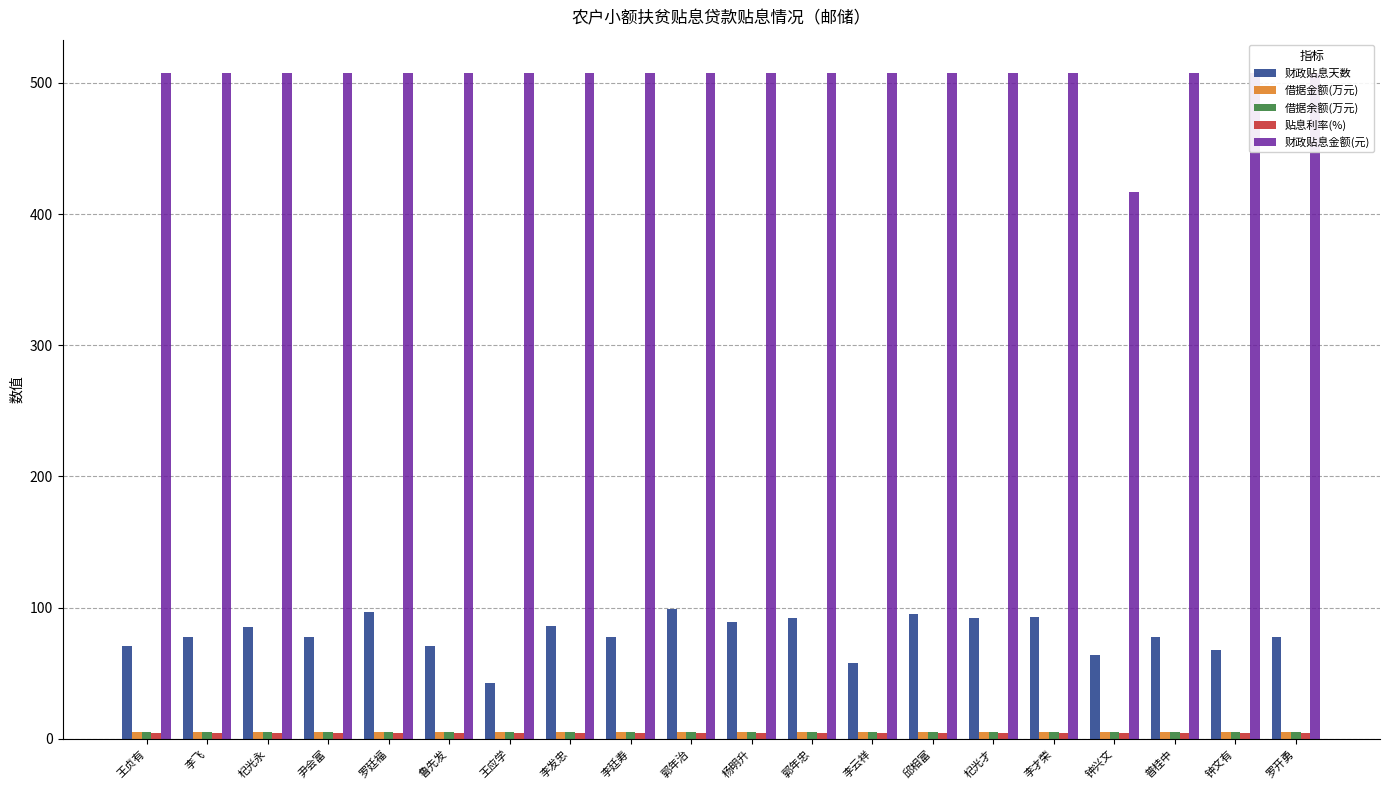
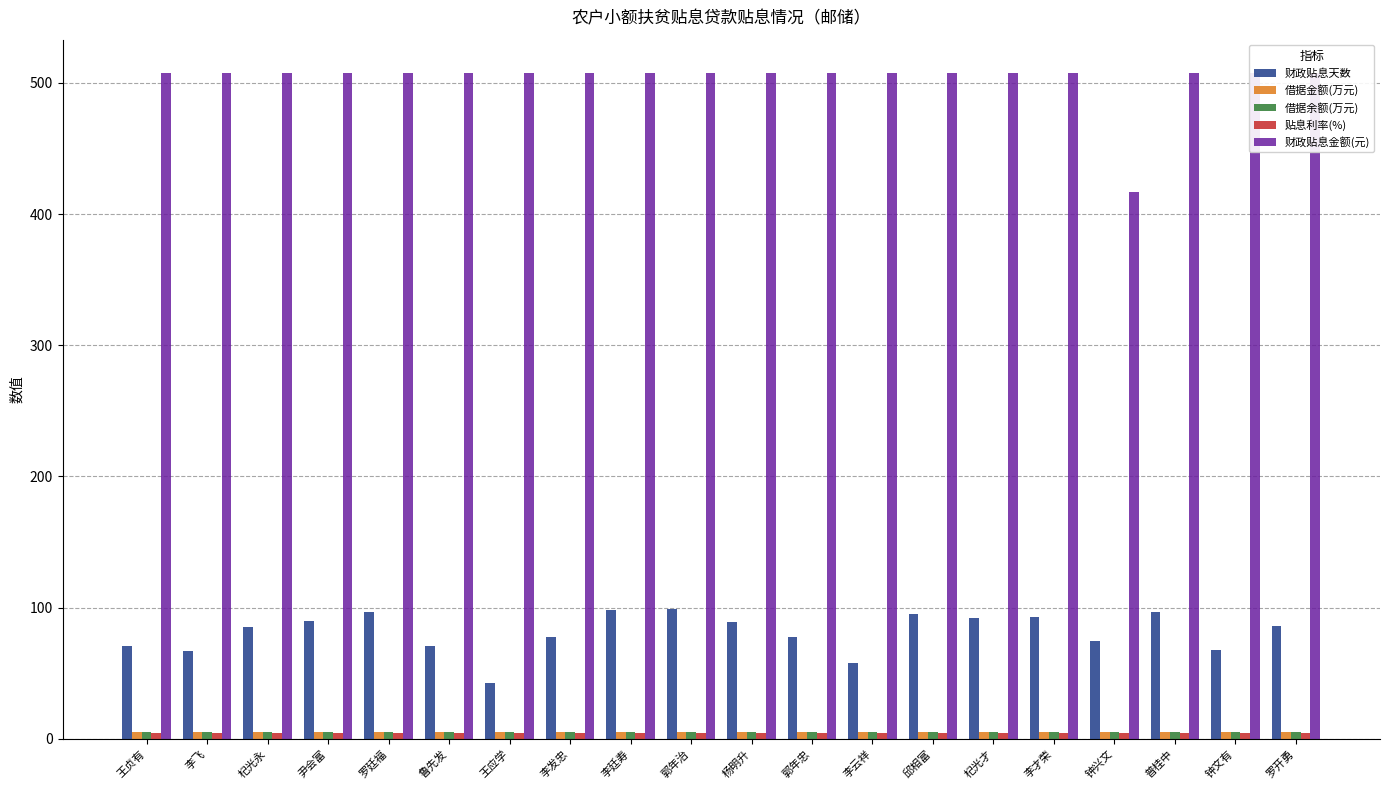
  {
    "财政贴息天数": {
      "王贞有": 71,
-     "李飞": 78,
+     "李飞": 67,
      "杞光永": 85,
-     "尹会富": 78,
+     "尹会富": 90,
      "罗廷福": 97,
      "鲁先发": 71,
      "王应学": 43,
-     "李发忠": 86,
-     "李廷寿": 78,
+     "李发忠": 78,
+     "李廷寿": 98,
      "郭年治": 99,
      "杨明升": 89,
-     "郭年忠": 92,
+     "郭年忠": 78,
      "李云祥": 58,
      "邱相富": 95,
      "杞光才": 92,
      "李才荣": 93,
-     "钟兴文": 64,
-     "普桂中": 78,
+     "钟兴文": 75,
+     "普桂中": 97,
      "钟文有": 68,
-     "罗开勇": 78
+     "罗开勇": 86
    },
    "借据金额(万元)": {
      "王贞有": 5,
      "李飞": 5,
      "杞光永": 5,
      "尹会富": 5,
      "罗廷福": 5,
      "鲁先发": 5,
      "王应学": 5,
      "李发忠": 5,
      "李廷寿": 5,
      "郭年治": 5,
      "杨明升": 5,
      "郭年忠": 5,
      "李云祥": 5,
      "邱相富": 5,
      "杞光才": 5,
      "李才荣": 5,
      "钟兴文": 5,
      "普桂中": 5,
      "钟文有": 5,
      "罗开勇": 5
    },
    "借据余额(万元)": {
      "王贞有": 5,
      "李飞": 5,
      "杞光永": 5,
      "尹会富": 5,
      "罗廷福": 5,
      "鲁先发": 5,
      "王应学": 5,
      "李发忠": 5,
      "李廷寿": 5,
      "郭年治": 5,
      "杨明升": 5,
      "郭年忠": 5,
      "李云祥": 5,
      "邱相富": 5,
      "杞光才": 5,
      "李才荣": 5,
      "钟兴文": 5,
      "普桂中": 5,
      "钟文有": 5,
      "罗开勇": 5
    },
    "贴息利率(%)": {
      "王贞有": 5,
      "李飞": 5,
      "杞光永": 5,
      "尹会富": 5,
      "罗廷福": 5,
      "鲁先发": 5,
      "王应学": 5,
      "李发忠": 5,
      "李廷寿": 5,
      "郭年治": 5,
      "杨明升": 5,
      "郭年忠": 5,
      "李云祥": 5,
      "邱相富": 5,
      "杞光才": 5,
      "李才荣": 5,
      "钟兴文": 5,
      "普桂中": 5,
      "钟文有": 5,
      "罗开勇": 5
    },
    "财政贴息金额(元)": {
      "王贞有": 508,
      "李飞": 508,
      "杞光永": 508,
      "尹会富": 508,
      "罗廷福": 508,
      "鲁先发": 508,
      "王应学": 508,
      "李发忠": 508,
      "李廷寿": 508,
      "郭年治": 508,
      "杨明升": 508,
      "郭年忠": 508,
      "李云祥": 508,
      "邱相富": 508,
      "杞光才": 508,
      "李才荣": 508,
      "钟兴文": 416,
      "普桂中": 508
    }
  }
